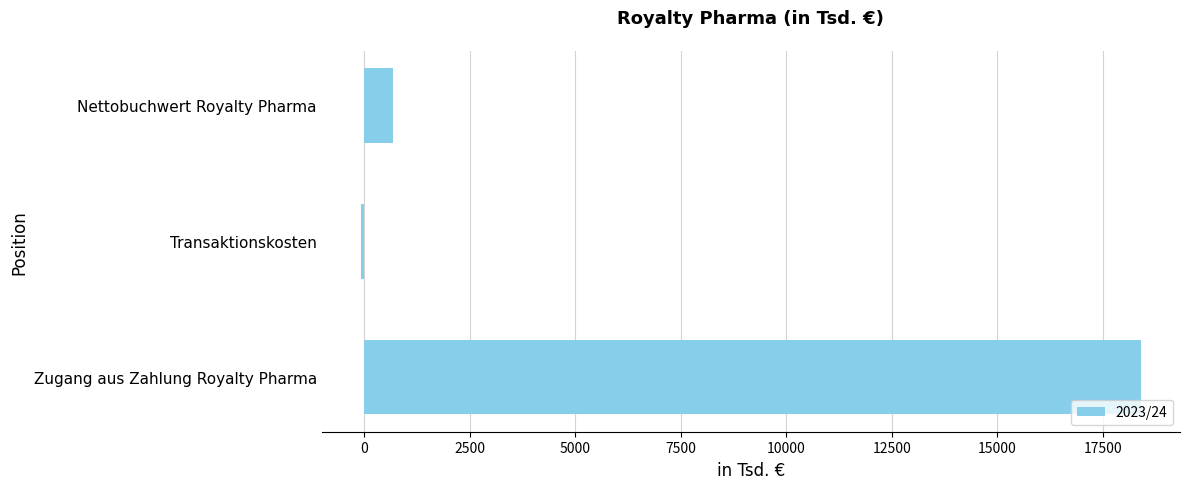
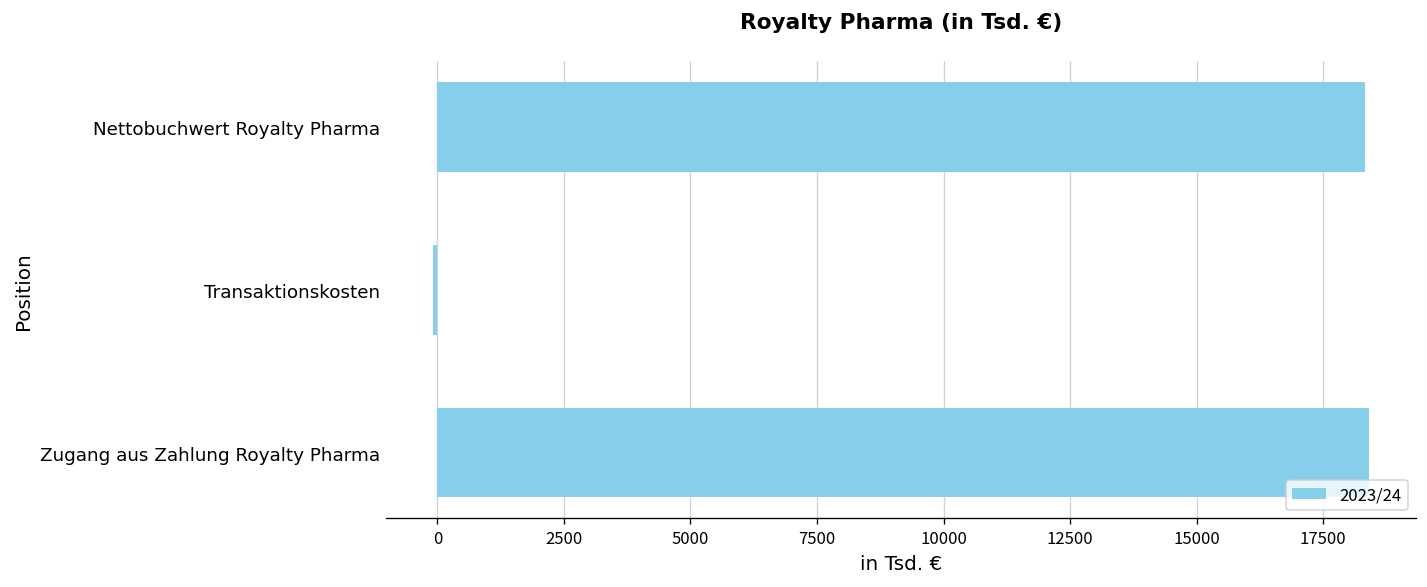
  {
-   "Nettobuchwert Royalty Pharma": 700,
+   "Nettobuchwert Royalty Pharma": 18300,
    "Transaktionskosten": -100,
    "Zugang aus Zahlung Royalty Pharma": 18400
  }
